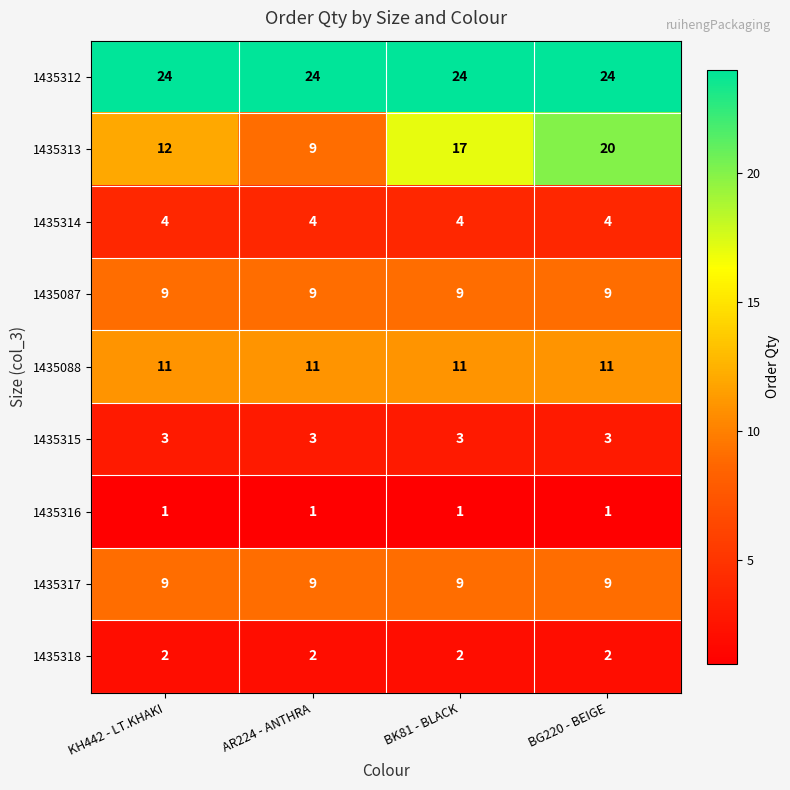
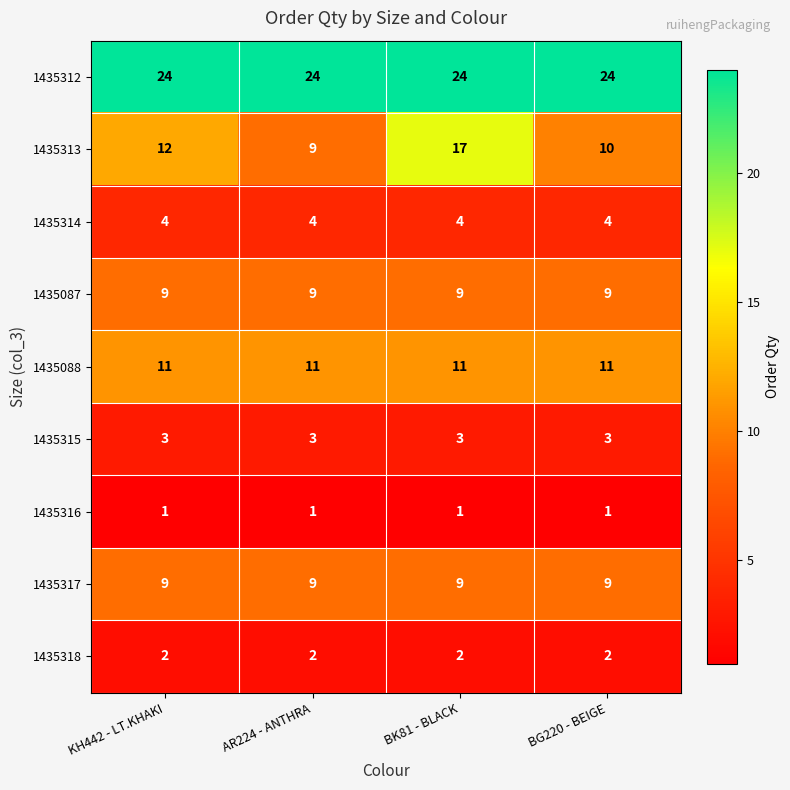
  {
    "1435312": {
      "KH442 - LT.KHAKI": 24,
      "AR224 - ANTHRA": 24,
      "BK81 - BLACK": 24,
      "BG220 - BEIGE": 24
    },
    "1435313": {
      "KH442 - LT.KHAKI": 12,
      "AR224 - ANTHRA": 9,
      "BK81 - BLACK": 17,
-     "BG220 - BEIGE": 20
+     "BG220 - BEIGE": 10
    },
    "1435314": {
      "KH442 - LT.KHAKI": 4,
      "AR224 - ANTHRA": 4,
      "BK81 - BLACK": 4,
      "BG220 - BEIGE": 4
    },
    "1435087": {
      "KH442 - LT.KHAKI": 9,
      "AR224 - ANTHRA": 9,
      "BK81 - BLACK": 9,
      "BG220 - BEIGE": 9
    },
    "1435088": {
      "KH442 - LT.KHAKI": 11,
      "AR224 - ANTHRA": 11,
      "BK81 - BLACK": 11,
      "BG220 - BEIGE": 11
    },
    "1435315": {
      "KH442 - LT.KHAKI": 3,
      "AR224 - ANTHRA": 3,
      "BK81 - BLACK": 3,
      "BG220 - BEIGE": 3
    },
    "1435316": {
      "KH442 - LT.KHAKI": 1,
      "AR224 - ANTHRA": 1,
      "BK81 - BLACK": 1,
      "BG220 - BEIGE": 1
    },
    "1435317": {
      "KH442 - LT.KHAKI": 9,
      "AR224 - ANTHRA": 9,
      "BK81 - BLACK": 9,
      "BG220 - BEIGE": 9
    },
    "1435318": {
      "KH442 - LT.KHAKI": 2,
      "AR224 - ANTHRA": 2,
      "BK81 - BLACK": 2,
      "BG220 - BEIGE": 2
    }
  }
